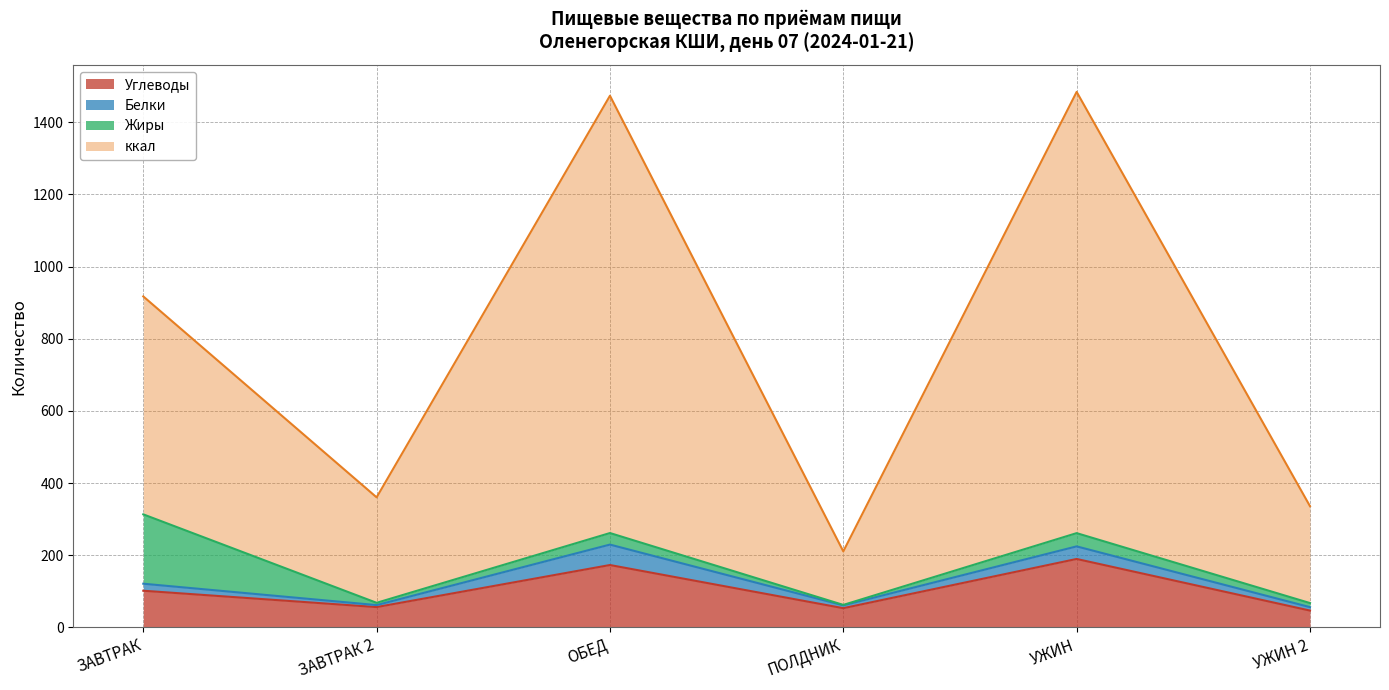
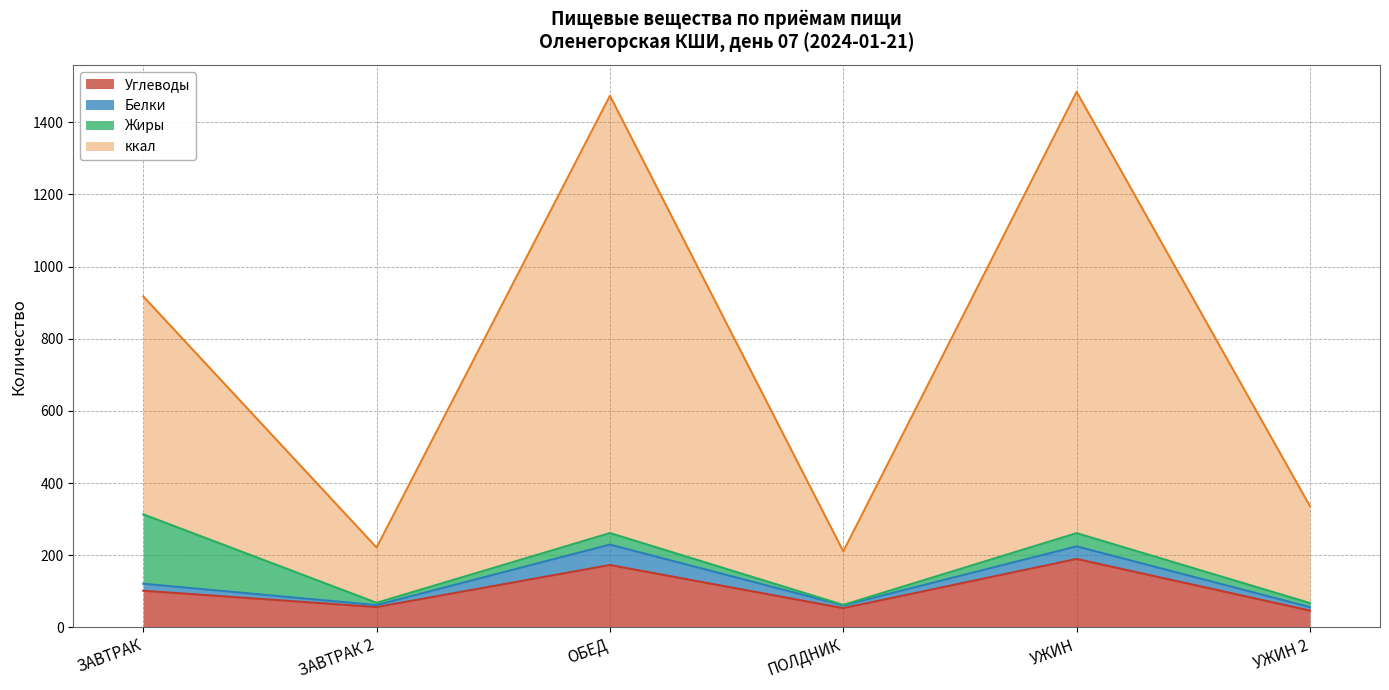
  {
    "Углеводы": {
      "ЗАВТРАК": 100,
      "ОБЕД": 170,
      "ПОЛДНИК": 50,
      "УЖИН": 190,
      "УЖИН 2": 50
    },
    "Белки": {
      "ЗАВТРАК": 20,
      "ОБЕД": 60,
      "УЖИН": 30,
      "УЖИН 2": 10
    },
    "Жиры": {
      "ЗАВТРАК": 190,
      "ОБЕД": 30,
      "УЖИН": 40,
      "УЖИН 2": 10
    },
    "ккал": {
      "ЗАВТРАК": 600,
-     "ЗАВТРАК 2": 290,
+     "ЗАВТРАК 2": 150,
      "ОБЕД": 1210,
      "ПОЛДНИК": 150,
      "УЖИН": 1220,
      "УЖИН 2": 270
    }
  }
